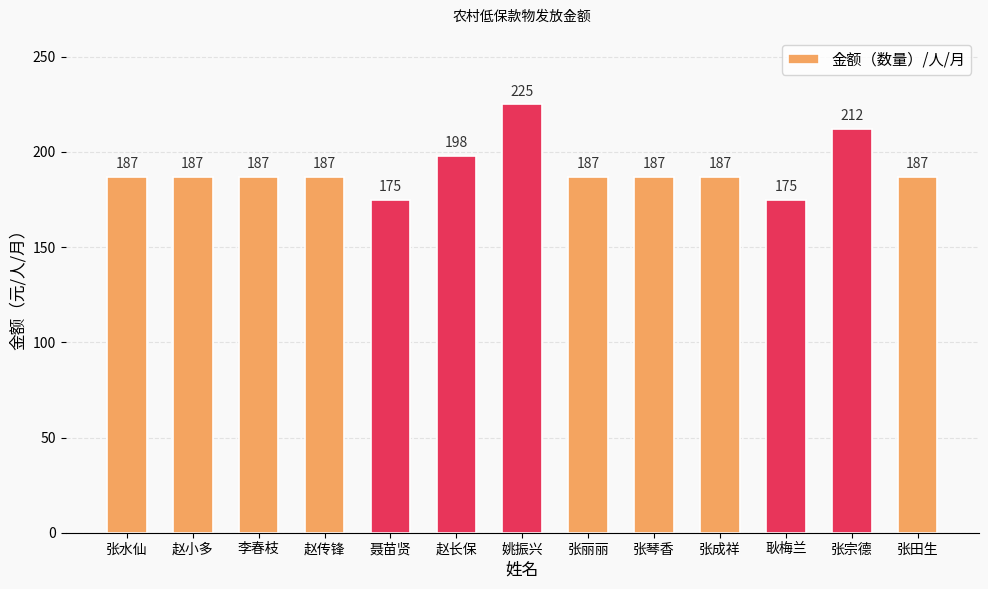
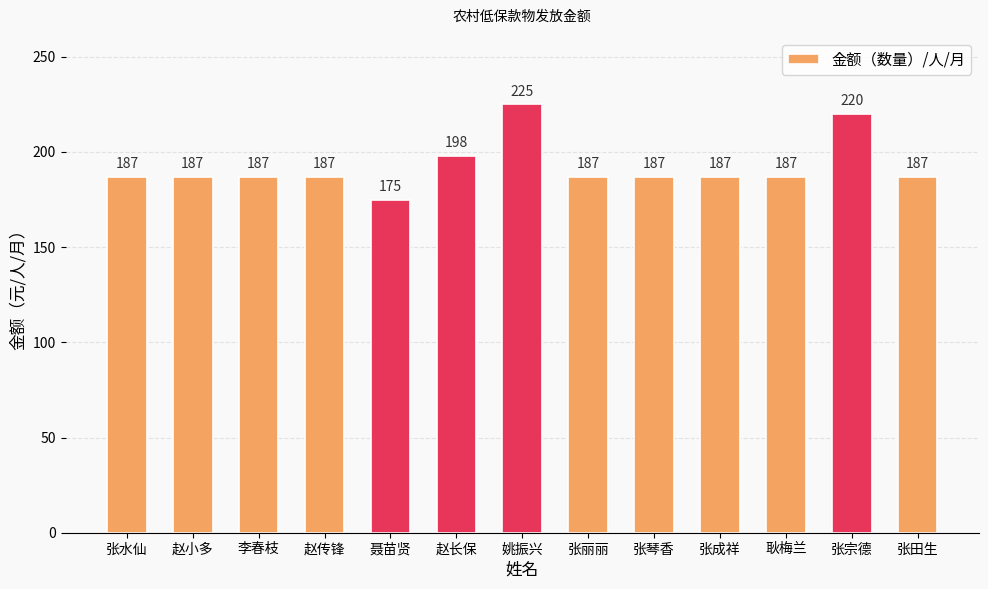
  {
    "张水仙": 187,
    "赵小多": 187,
    "李春枝": 187,
    "赵传锋": 187,
    "聂苗贤": 175,
    "赵长保": 198,
    "姚振兴": 225,
    "张丽丽": 187,
    "张琴香": 187,
    "张成祥": 187,
-   "耿梅兰": 175,
-   "张宗德": 212,
+   "耿梅兰": 187,
+   "张宗德": 220,
    "张田生": 187
  }
